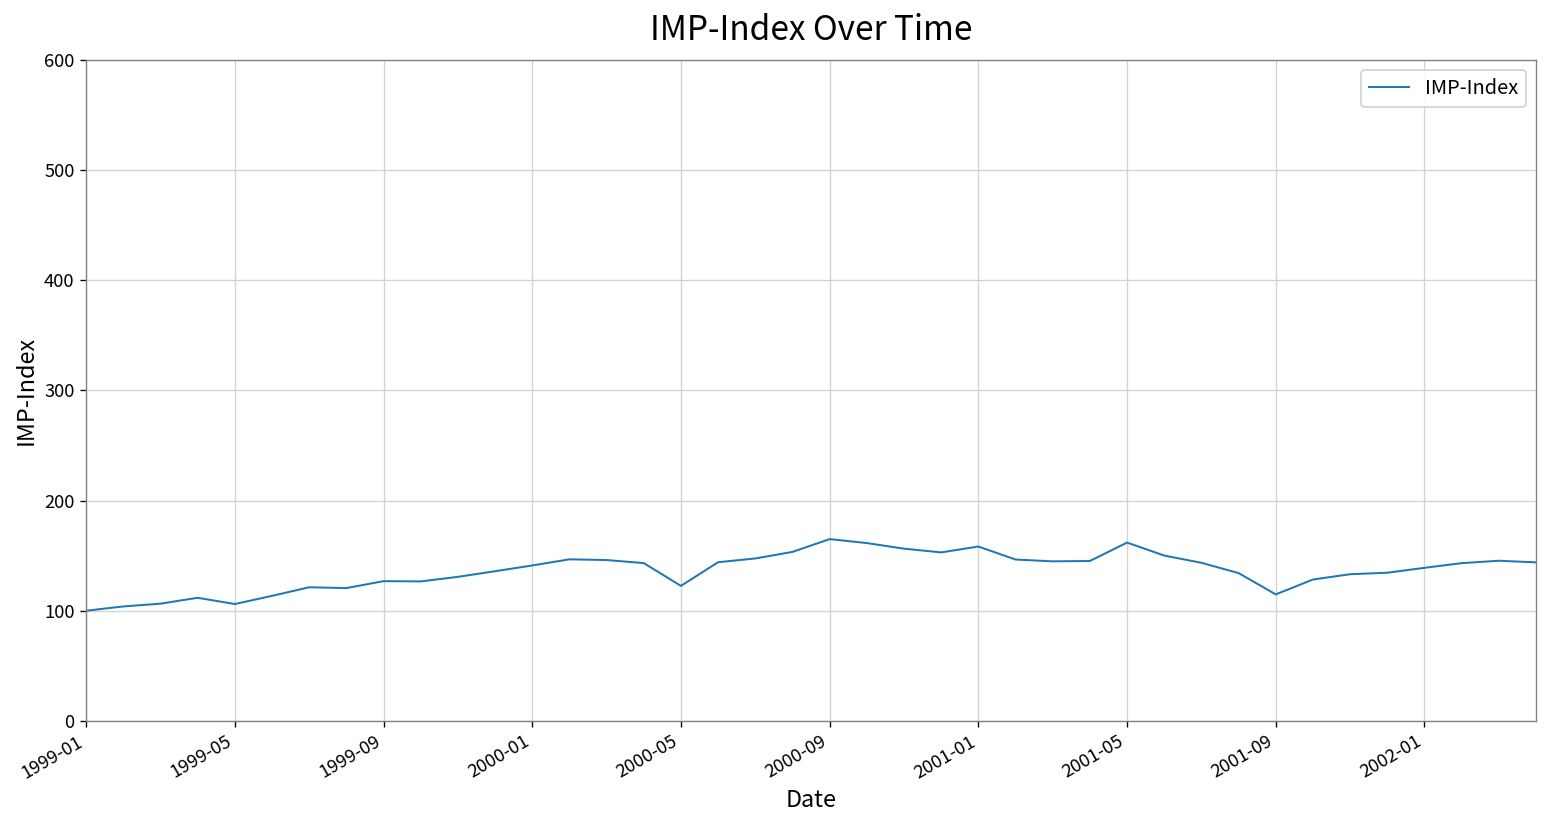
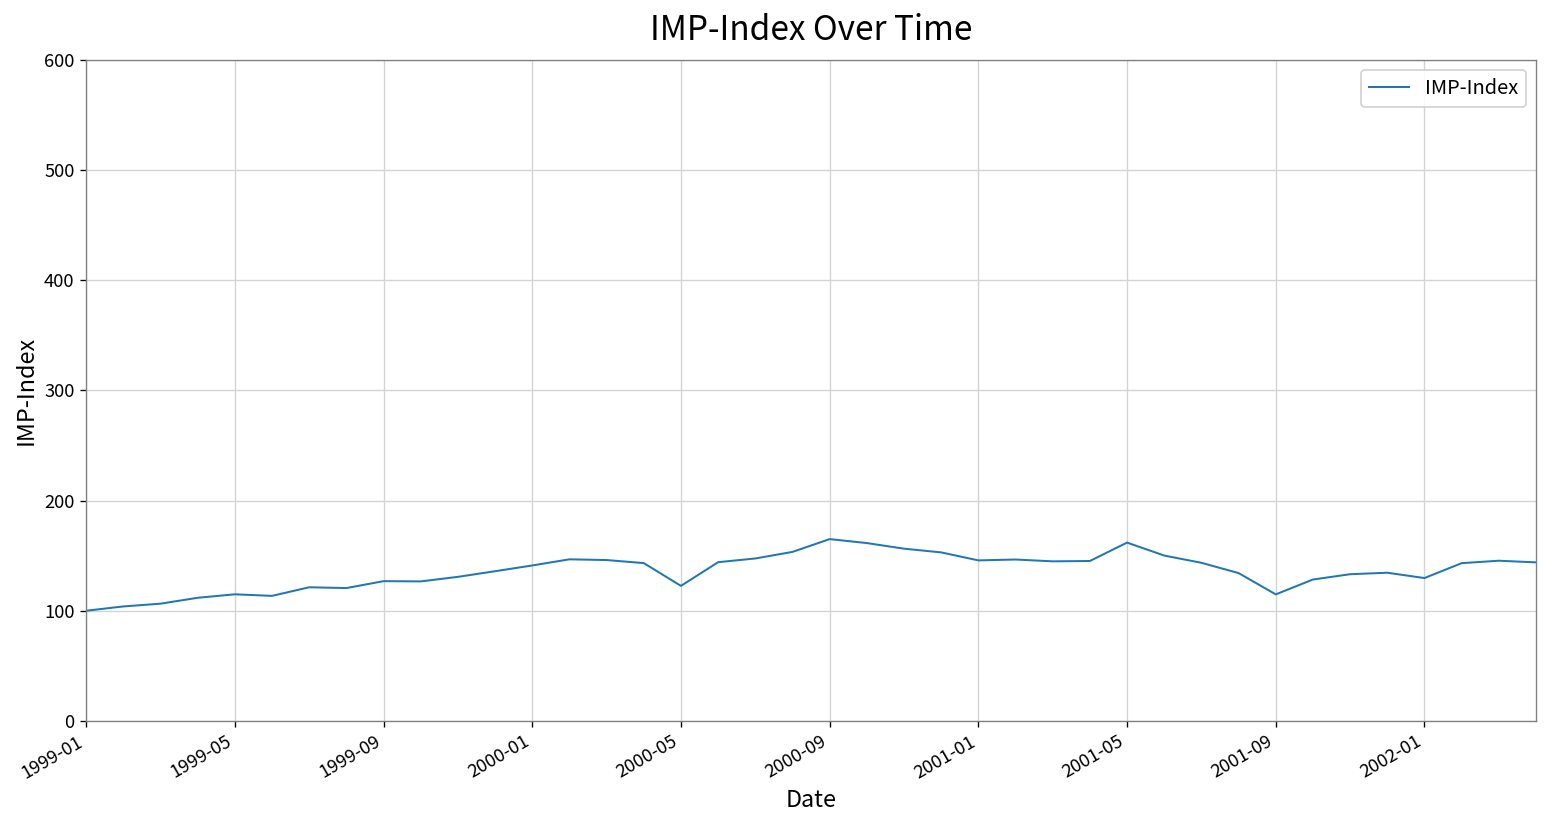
  {
    "1999-01": 100,
-   "1999-05": 106,
+   "1999-05": 115,
    "1999-09": 130,
    "2000-01": 140,
    "2000-05": 120,
    "2000-09": 160,
-   "2001-01": 160,
+   "2001-01": 150,
    "2001-05": 160,
    "2001-09": 110,
-   "2002-01": 140
+   "2002-01": 130
  }
